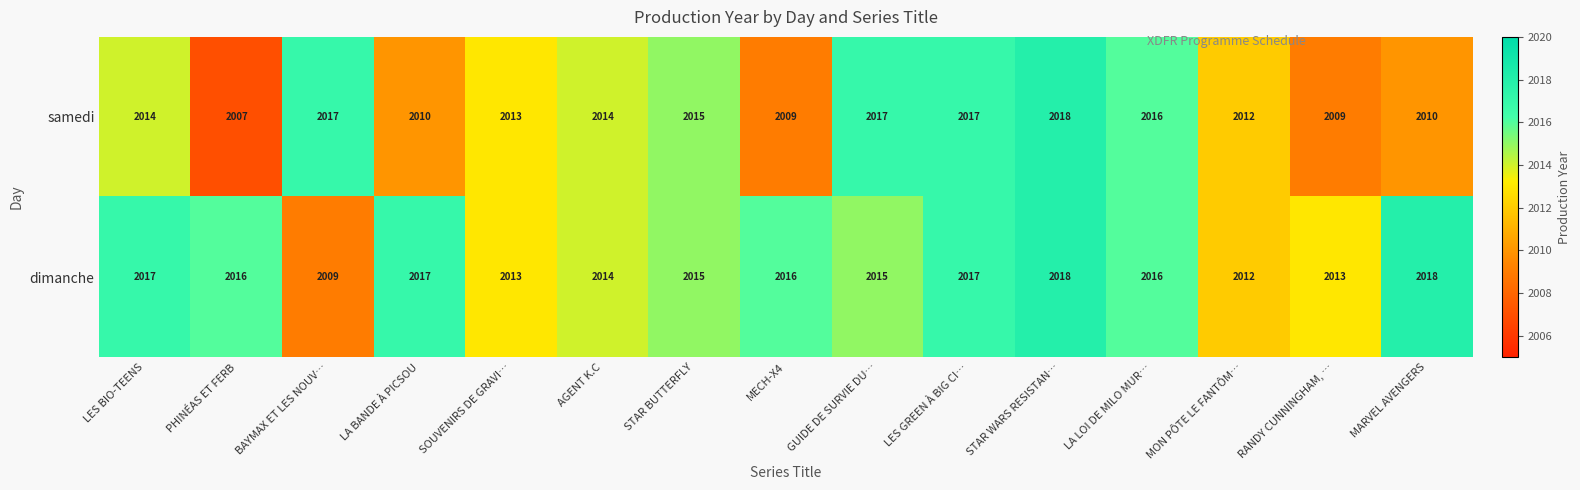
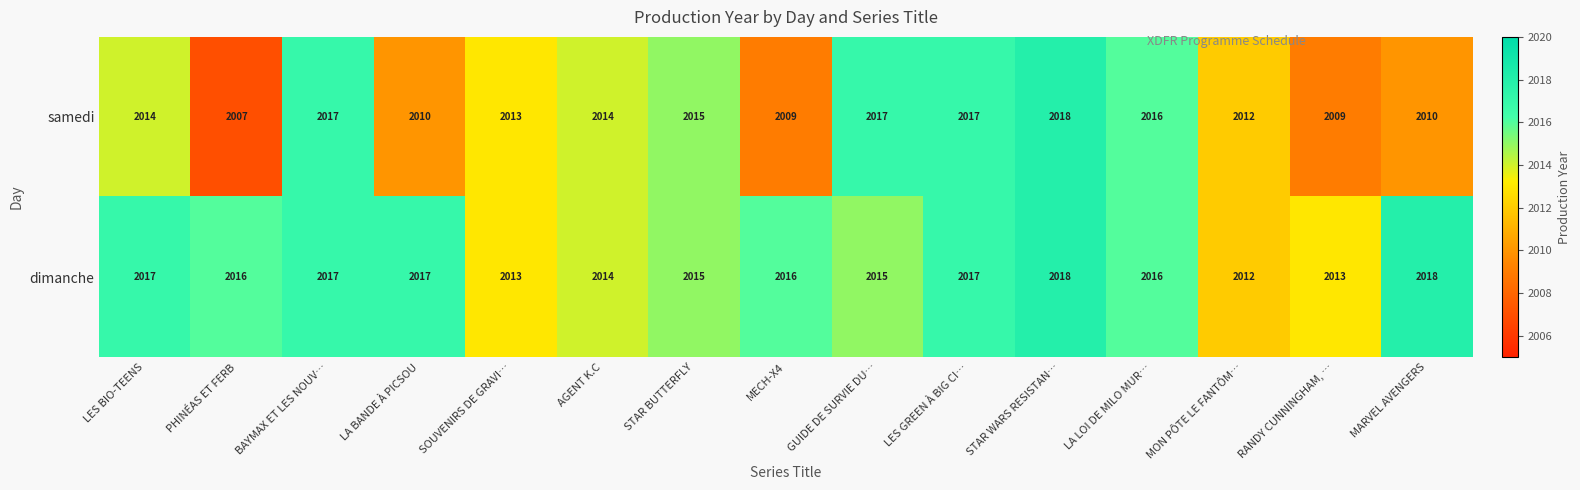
  {
    "samedi": {
      "LES BIO-TEENS": 2014,
      "PHINÉAS ET FERB": 2007,
      "BAYMAX ET LES NOUV…": 2017,
      "LA BANDE À PICSOU": 2010,
      "SOUVENIRS DE GRAVI…": 2013,
      "AGENT K.C": 2014,
      "STAR BUTTERFLY": 2015,
      "MECH-X4": 2009,
      "GUIDE DE SURVIE DU…": 2017,
      "LES GREEN À BIG CI…": 2017,
      "STAR WARS RESISTAN…": 2018,
      "LA LOI DE MILO MUR…": 2016,
      "MON PÔTE LE FANTÔM…": 2012,
      "RANDY CUNNINGHAM, …": 2009,
      "MARVEL AVENGERS": 2010
    },
    "dimanche": {
      "LES BIO-TEENS": 2017,
      "PHINÉAS ET FERB": 2016,
-     "BAYMAX ET LES NOUV…": 2009,
+     "BAYMAX ET LES NOUV…": 2017,
      "LA BANDE À PICSOU": 2017,
      "SOUVENIRS DE GRAVI…": 2013,
      "AGENT K.C": 2014,
      "STAR BUTTERFLY": 2015,
      "MECH-X4": 2016,
      "GUIDE DE SURVIE DU…": 2015,
      "LES GREEN À BIG CI…": 2017,
      "STAR WARS RESISTAN…": 2018,
      "LA LOI DE MILO MUR…": 2016,
      "MON PÔTE LE FANTÔM…": 2012,
      "RANDY CUNNINGHAM, …": 2013,
      "MARVEL AVENGERS": 2018
    }
  }
